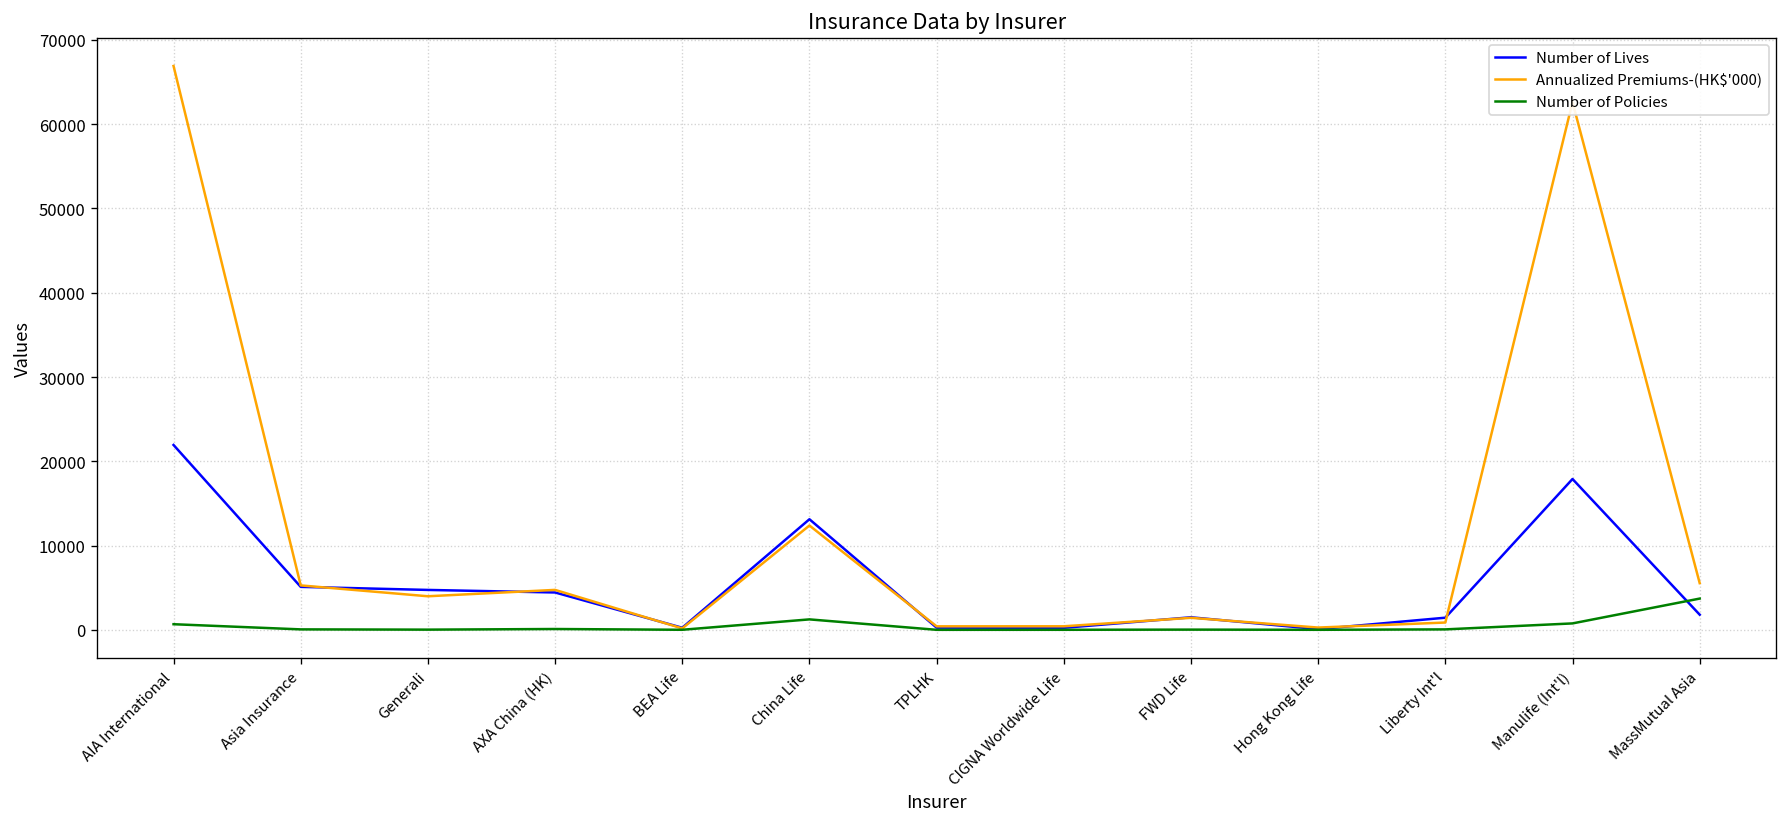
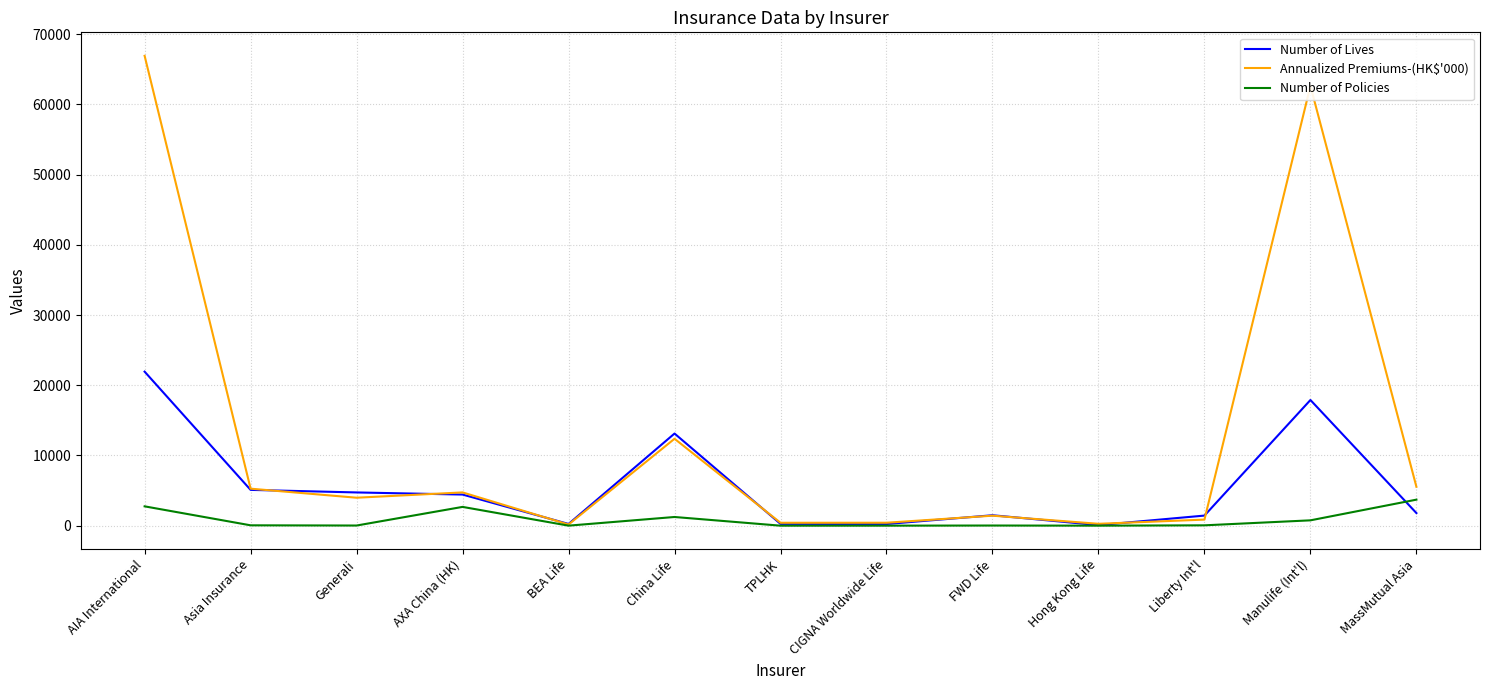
  {
    "Number of Lives": {
      "AIA International": 22000,
      "Generali": 5000,
      "China Life": 13000,
      "Liberty Int'l": 1000,
      "Manulife (Int'l)": 18000,
      "MassMutual Asia": 2000
    },
    "Annualized Premiums-(HK$'000)": {
      "AIA International": 67000,
      "Generali": 4000,
      "China Life": 12000,
      "Liberty Int'l": 1000,
      "MassMutual Asia": 6000
    },
    "Number of Policies": {
-     "AIA International": 1000,
+     "AIA International": 3000,
      "Asia Insurance": 0,
      "Generali": 0,
-     "AXA China (HK)": 0,
+     "AXA China (HK)": 3000,
      "China Life": 1000,
      "FWD Life": 0,
      "Liberty Int'l": 0,
      "Manulife (Int'l)": 1000,
      "MassMutual Asia": 4000
    }
  }
